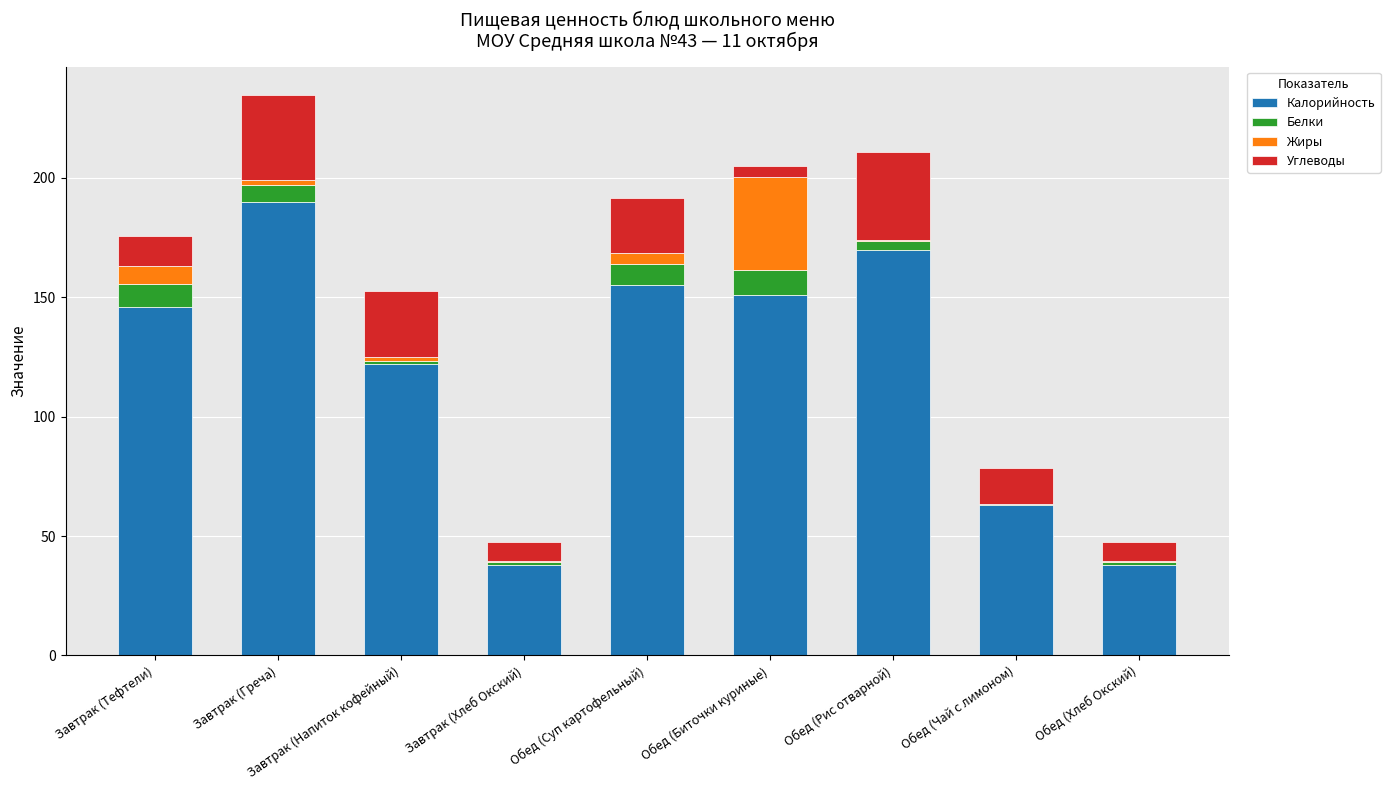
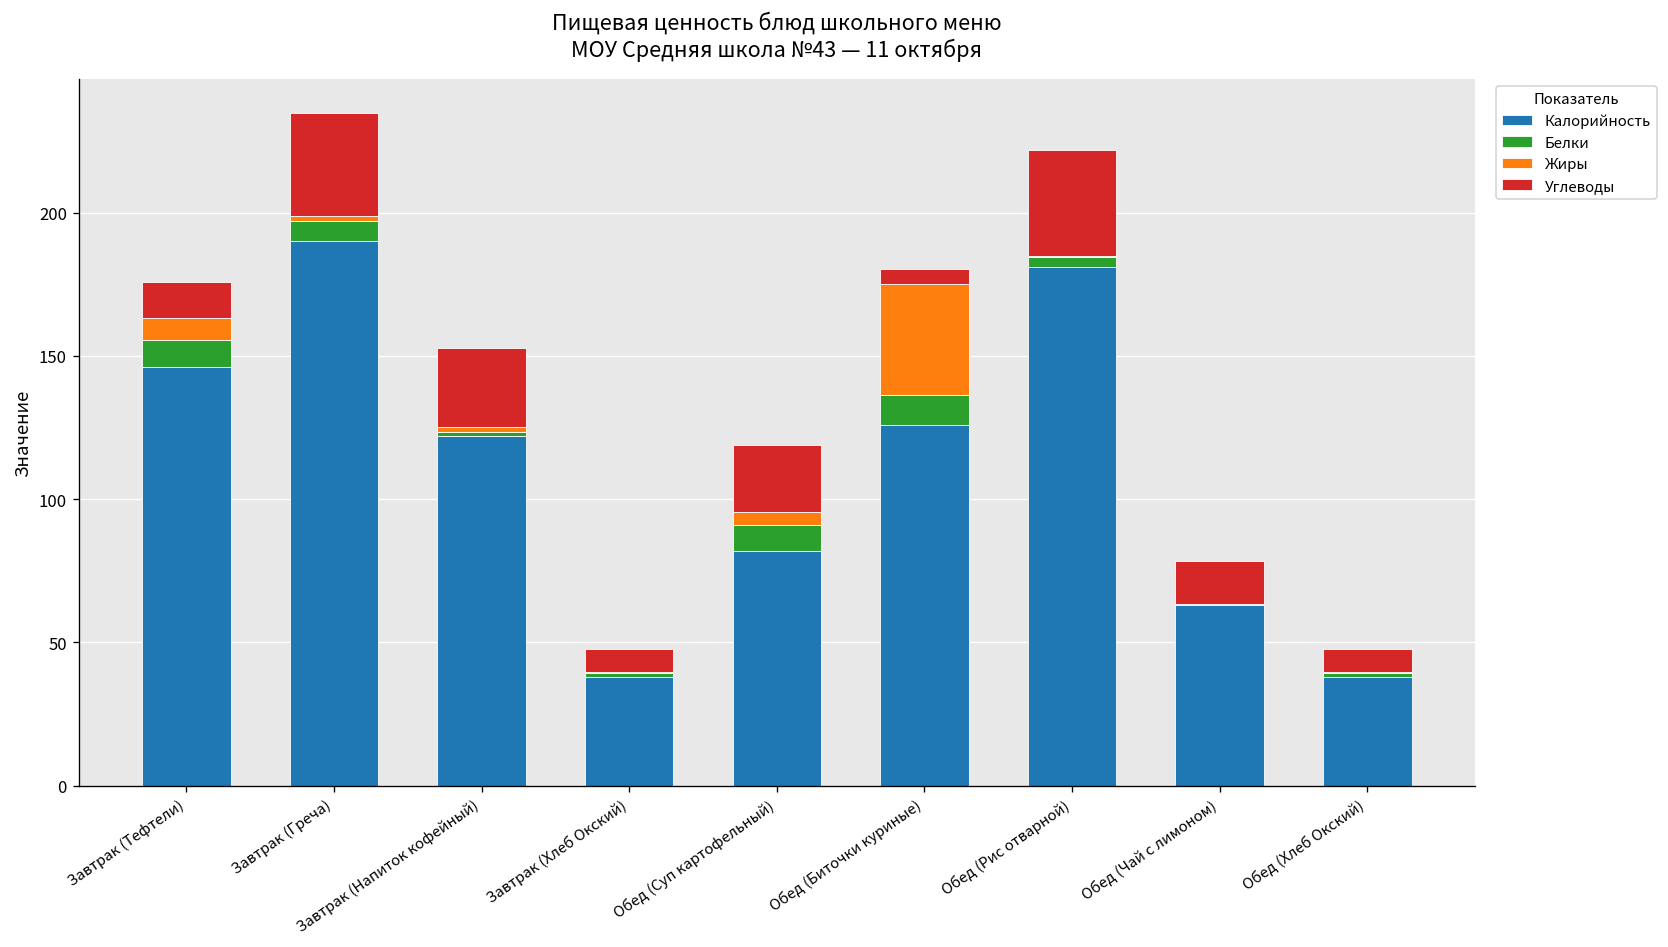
  {
    "Калорийность": {
      "Завтрак (Тефтели)": 146,
      "Завтрак (Греча)": 190,
      "Завтрак (Напиток кофейный)": 122,
      "Завтрак (Хлеб Окский)": 38,
-     "Обед (Суп картофельный)": 155,
-     "Обед (Биточки куриные)": 151,
-     "Обед (Рис отварной)": 170,
+     "Обед (Суп картофельный)": 82,
+     "Обед (Биточки куриные)": 126,
+     "Обед (Рис отварной)": 181,
      "Обед (Чай с лимоном)": 63,
      "Обед (Хлеб Окский)": 38
    },
    "Белки": {
      "Завтрак (Тефтели)": 9,
      "Завтрак (Греча)": 7,
      "Завтрак (Напиток кофейный)": 1,
      "Завтрак (Хлеб Окский)": 1,
      "Обед (Суп картофельный)": 9,
      "Обед (Биточки куриные)": 10,
      "Обед (Рис отварной)": 4,
      "Обед (Хлеб Окский)": 1
    },
    "Жиры": {
      "Завтрак (Тефтели)": 8,
      "Завтрак (Греча)": 2,
      "Завтрак (Напиток кофейный)": 2,
      "Обед (Суп картофельный)": 5,
      "Обед (Биточки куриные)": 39
    },
    "Углеводы": {
      "Завтрак (Тефтели)": 13,
      "Завтрак (Греча)": 36,
      "Завтрак (Напиток кофейный)": 28,
      "Завтрак (Хлеб Окский)": 8,
      "Обед (Суп картофельный)": 23,
      "Обед (Биточки куриные)": 5,
      "Обед (Рис отварной)": 37,
      "Обед (Чай с лимоном)": 15,
      "Обед (Хлеб Окский)": 8
    }
  }
